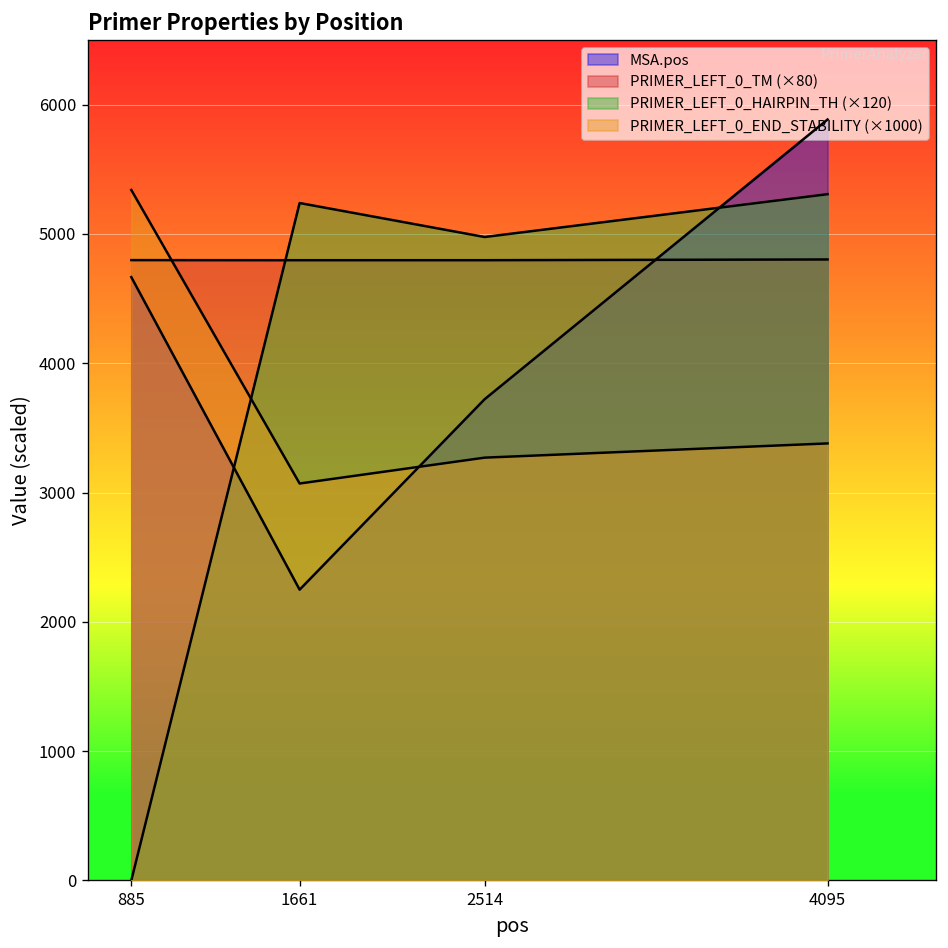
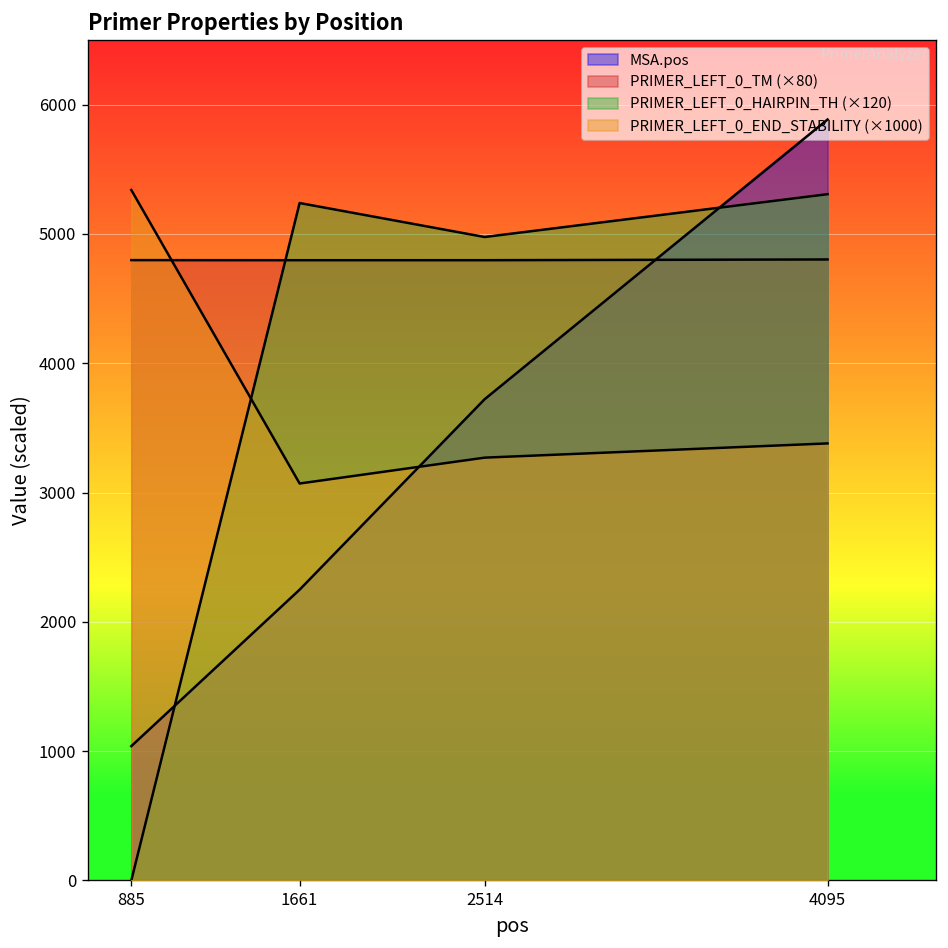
  {
    "MSA.pos": {
-     "885": 4670,
+     "885": 1040,
      "1661": 2250,
      "2514": 3720
    },
    "PRIMER_LEFT_0_TM (×80)": {
      "885": 4800,
      "1661": 4800,
      "2514": 4800,
      "4095": 4800
    },
    "PRIMER_LEFT_0_HAIRPIN_TH (×120)": {
      "885": 0,
      "1661": 5240,
      "2514": 4980,
      "4095": 5310
    },
    "PRIMER_LEFT_0_END_STABILITY (×1000)": {
      "885": 5340,
      "1661": 3070,
      "2514": 3270,
      "4095": 3380
    }
  }
